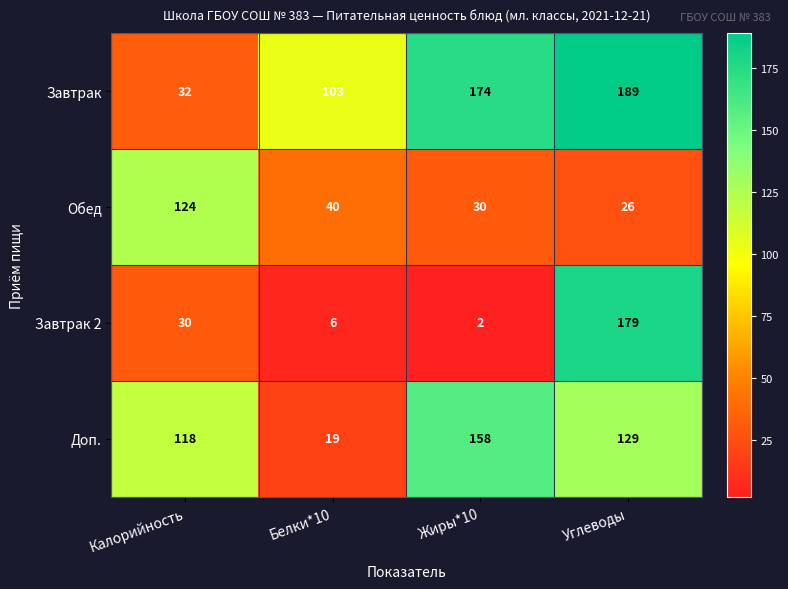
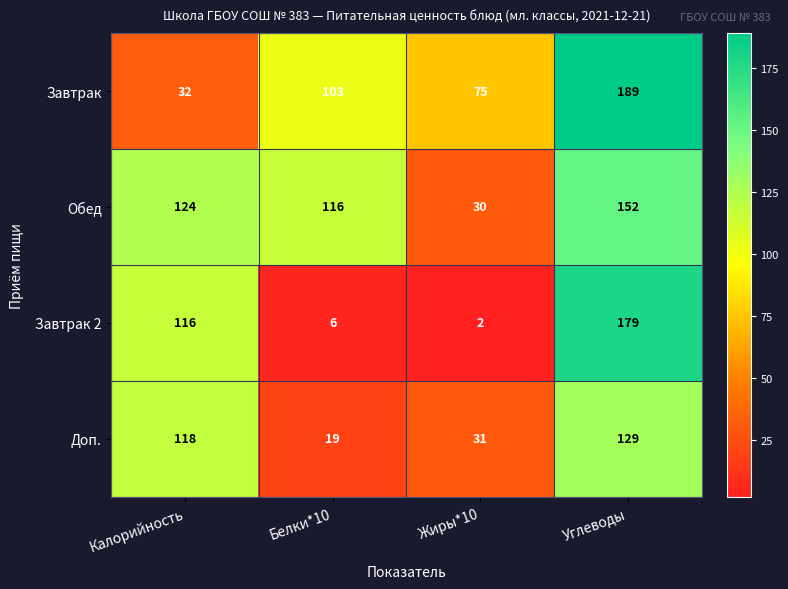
  {
    "Завтрак": {
      "Калорийность": 32,
      "Белки*10": 103,
-     "Жиры*10": 174,
+     "Жиры*10": 75,
      "Углеводы": 189
    },
    "Обед": {
      "Калорийность": 124,
-     "Белки*10": 40,
+     "Белки*10": 116,
      "Жиры*10": 30,
-     "Углеводы": 26
+     "Углеводы": 152
    },
    "Завтрак 2": {
-     "Калорийность": 30,
+     "Калорийность": 116,
      "Белки*10": 6,
      "Жиры*10": 2,
      "Углеводы": 179
    },
    "Доп.": {
      "Калорийность": 118,
      "Белки*10": 19,
-     "Жиры*10": 158,
+     "Жиры*10": 31,
      "Углеводы": 129
    }
  }
